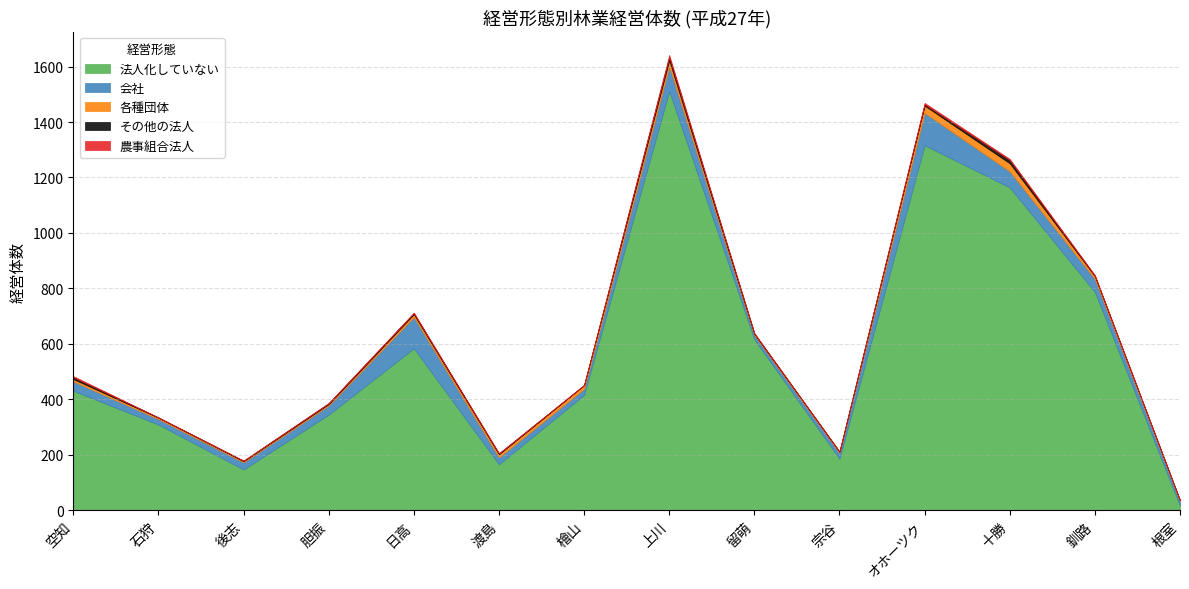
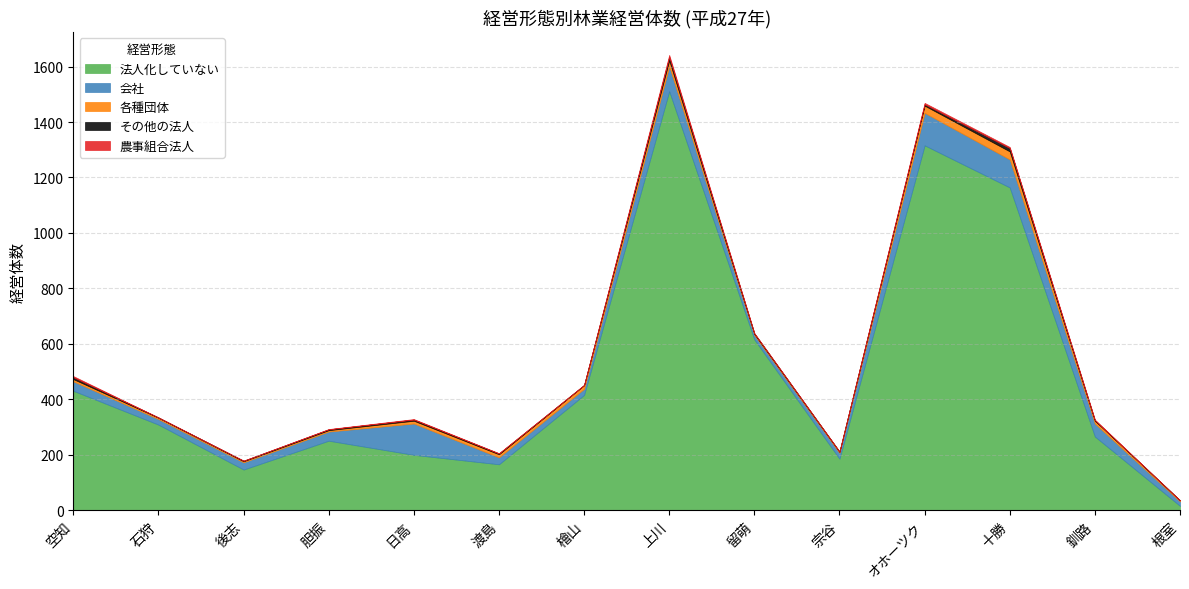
  {
    "法人化していない": {
      "空知": 430,
      "石狩": 310,
      "後志": 150,
-     "胆振": 350,
-     "日高": 580,
+     "胆振": 250,
+     "日高": 200,
      "渡島": 170,
      "檜山": 420,
      "上川": 1510,
      "留萌": 620,
      "宗谷": 190,
      "オホーツク": 1320,
      "十勝": 1160,
-     "釧路": 790,
+     "釧路": 270,
      "根室": 20
    },
    "会社": {
      "日高": 110,
      "渡島": 30,
      "檜山": 20,
      "上川": 90,
      "オホーツク": 120,
-     "十勝": 60,
+     "十勝": 100,
      "釧路": 50
    },
    "各種団体": {
      "上川": 20,
      "十勝": 30
    }
  }
